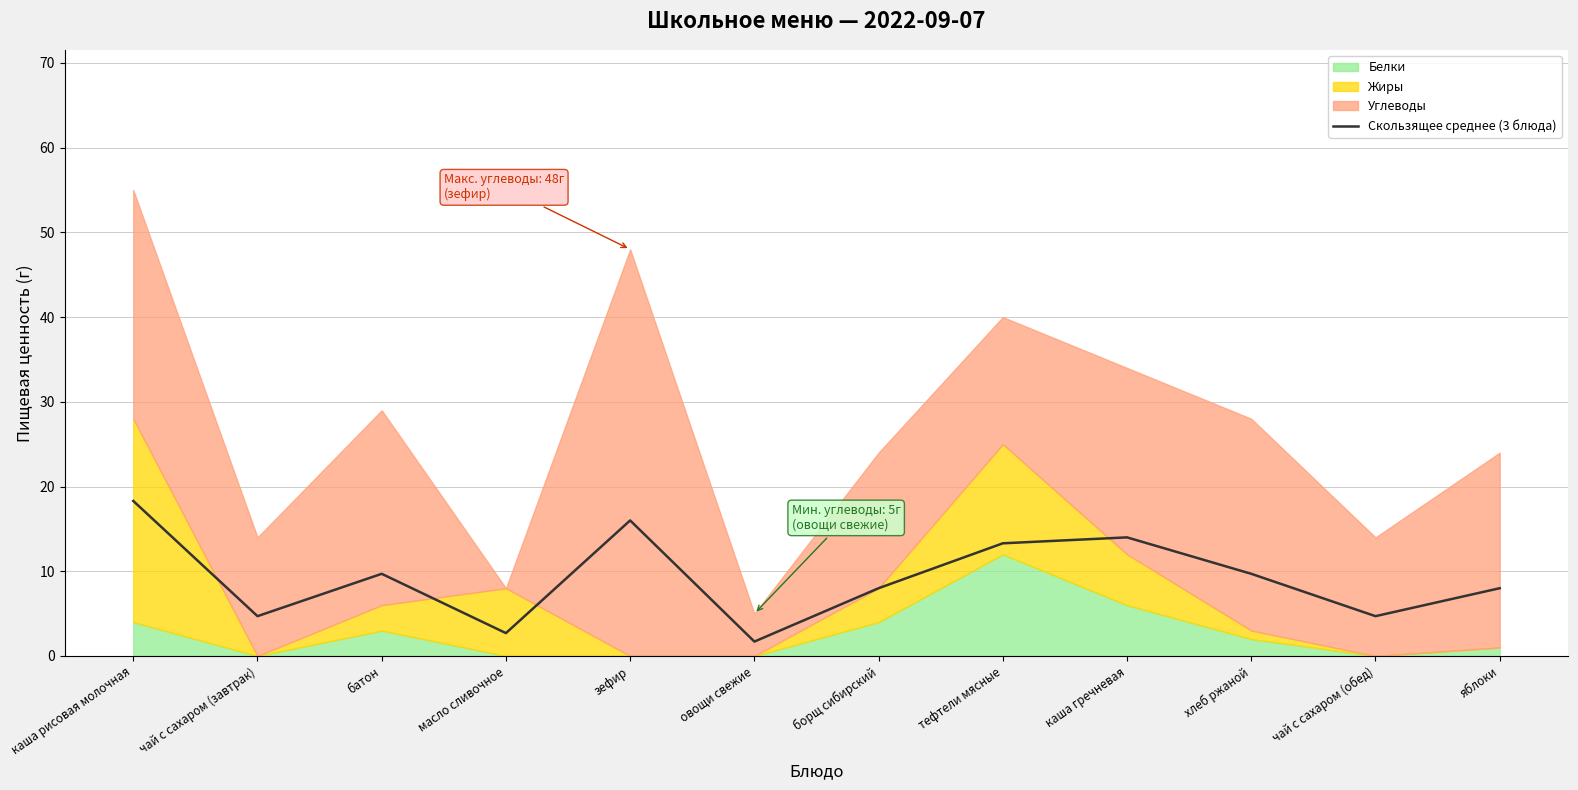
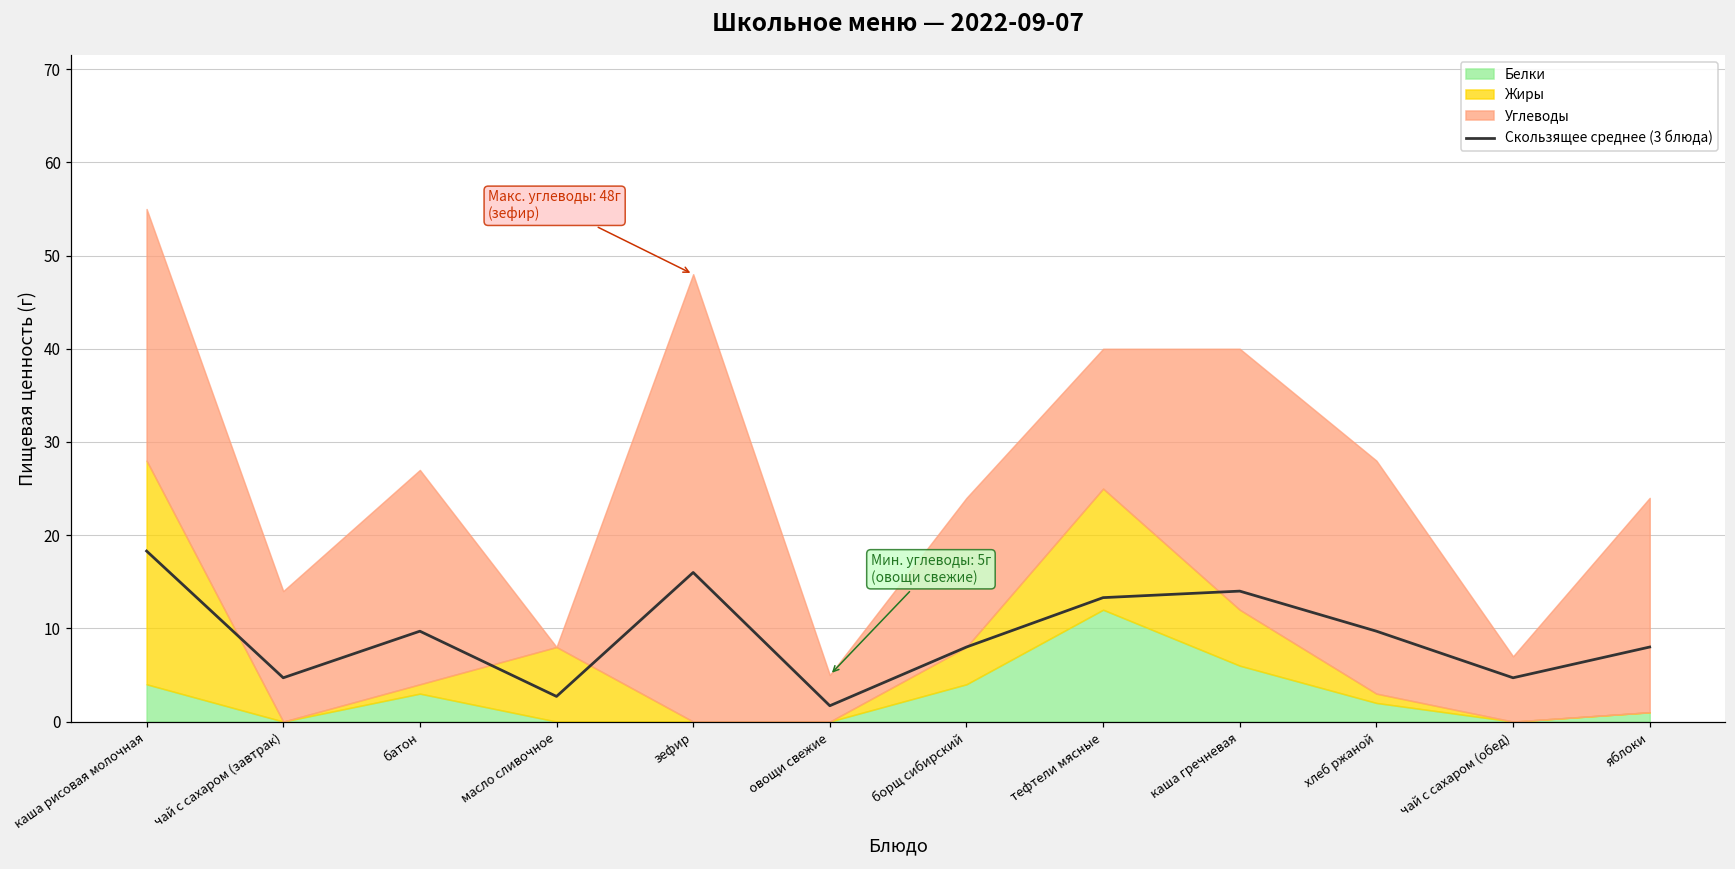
  {
    "Скользящее среднее (3 блюда)": {
      "каша рисовая молочная": 18,
      "чай с сахаром (завтрак)": 5,
      "батон": 10,
      "масло сливочное": 3,
      "зефир": 16,
      "овощи свежие": 2,
      "тефтели мясные": 13,
      "каша гречневая": 14,
      "хлеб ржаной": 10,
      "чай с сахаром (обед)": 5,
      "яблоки": 8
    },
    "Белки": {
      "каша рисовая молочная": 4,
      "батон": 3,
      "масло сливочное": 0,
      "борщ сибирский": 4,
      "тефтели мясные": 12,
      "каша гречневая": 6,
      "хлеб ржаной": 2
    },
    "Жиры": {
-     "батон": 3
+     "батон": 1
    },
    "Углеводы": {
      "каша рисовая молочная": 27,
      "чай с сахаром (завтрак)": 14,
      "батон": 23,
      "овощи свежие": 5,
      "борщ сибирский": 16,
      "тефтели мясные": 15,
-     "каша гречневая": 22,
+     "каша гречневая": 28,
      "хлеб ржаной": 25,
-     "чай с сахаром (обед)": 14,
+     "чай с сахаром (обед)": 7,
      "яблоки": 23
    }
  }
